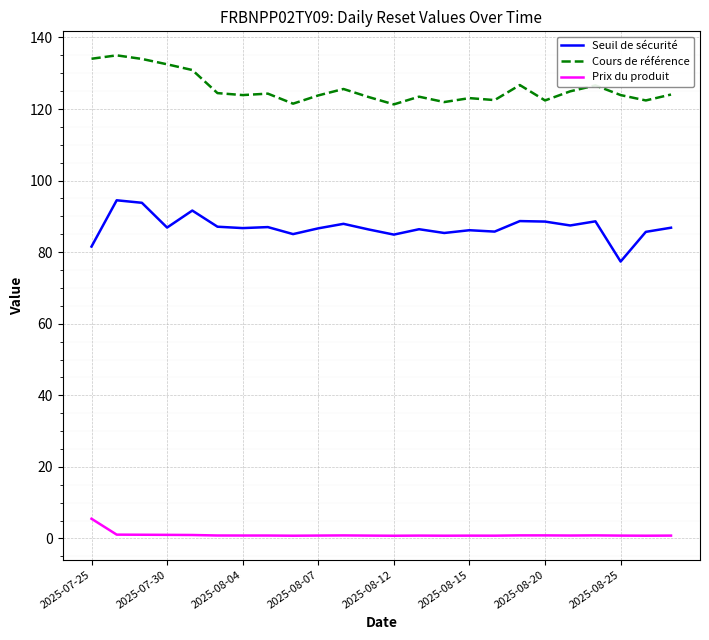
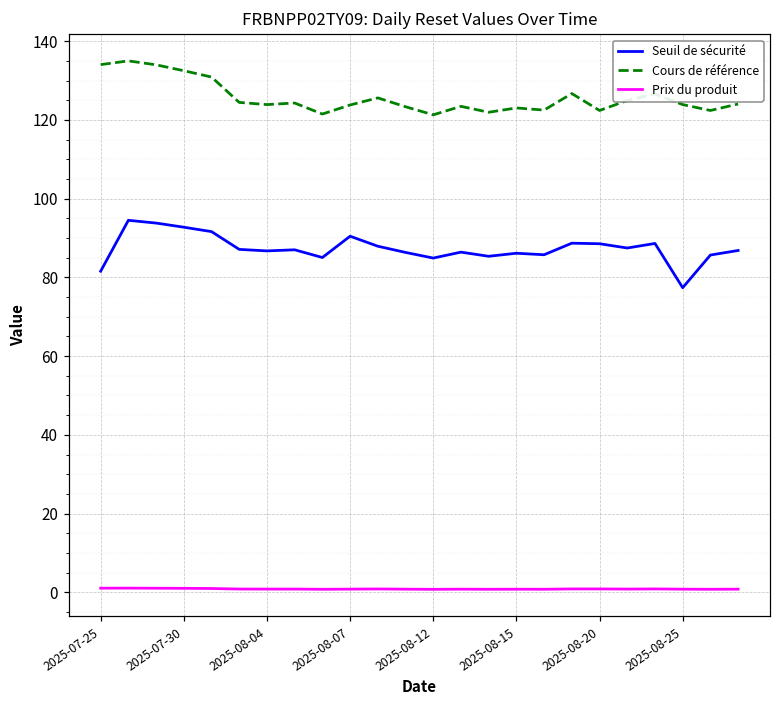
  {
    "Seuil de sécurité": {
      "2025-07-25": 82,
-     "2025-07-30": 87,
+     "2025-07-30": 93,
      "2025-08-04": 87,
-     "2025-08-07": 87,
+     "2025-08-07": 90,
      "2025-08-12": 85,
      "2025-08-15": 86,
      "2025-08-20": 89,
      "2025-08-25": 77
    },
    "Cours de référence": {
      "2025-07-25": 134,
      "2025-07-30": 133,
      "2025-08-04": 124,
      "2025-08-07": 124,
      "2025-08-12": 121,
      "2025-08-15": 123,
      "2025-08-20": 122,
      "2025-08-25": 124
    },
    "Prix du produit": {
-     "2025-07-25": 6,
+     "2025-07-25": 1,
      "2025-07-30": 1,
      "2025-08-04": 1,
      "2025-08-07": 1,
      "2025-08-12": 1,
      "2025-08-15": 1,
      "2025-08-20": 1,
      "2025-08-25": 1
    }
  }
